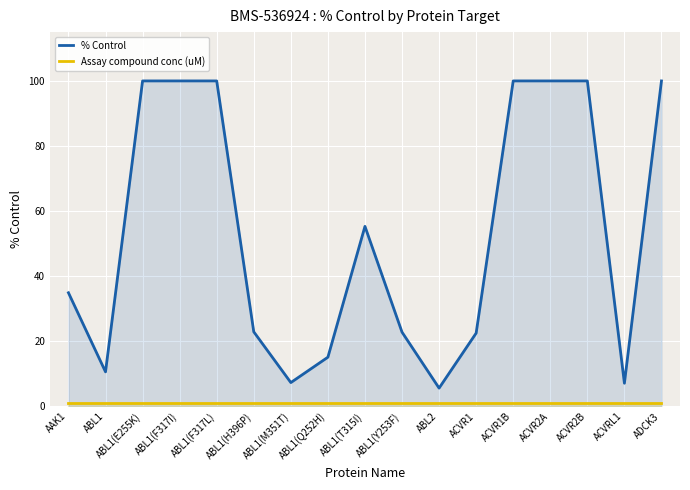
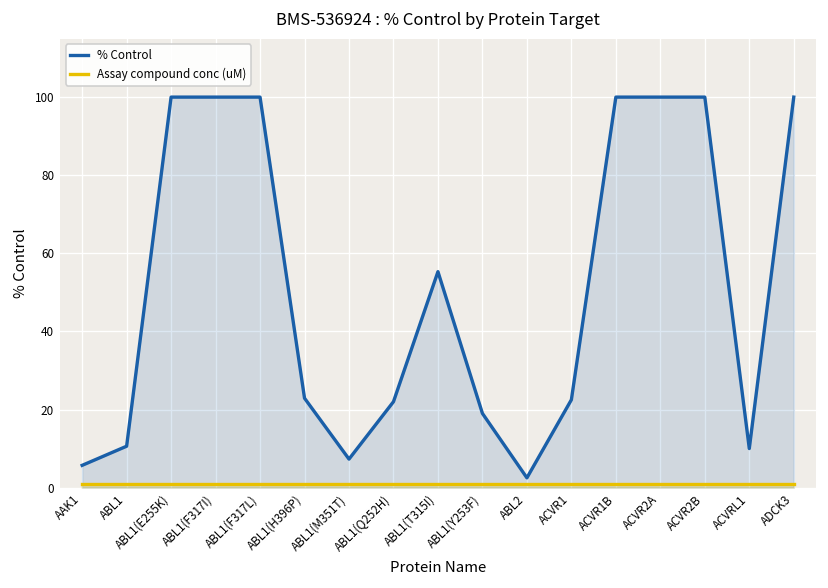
  {
    "% Control": {
-     "AAK1": 35,
+     "AAK1": 6,
      "ABL1": 11,
      "ABL1(E255K)": 100,
      "ABL1(F317I)": 100,
      "ABL1(F317L)": 100,
      "ABL1(H396P)": 23,
      "ABL1(M351T)": 7,
-     "ABL1(Q252H)": 15,
+     "ABL1(Q252H)": 22,
      "ABL1(T315I)": 55,
-     "ABL1(Y253F)": 23,
-     "ABL2": 6,
+     "ABL1(Y253F)": 19,
+     "ABL2": 3,
      "ACVR1": 23,
      "ACVR1B": 100,
      "ACVR2A": 100,
      "ACVR2B": 100,
-     "ACVRL1": 7,
+     "ACVRL1": 10,
      "ADCK3": 100
    },
    "Assay compound conc (uM)": {
      "AAK1": 1,
      "ABL1": 1,
      "ABL1(E255K)": 1,
      "ABL1(F317I)": 1,
      "ABL1(F317L)": 1,
      "ABL1(H396P)": 1,
      "ABL1(M351T)": 1,
      "ABL1(Q252H)": 1,
      "ABL1(T315I)": 1,
      "ABL1(Y253F)": 1,
      "ABL2": 1,
      "ACVR1": 1,
      "ACVR1B": 1,
      "ACVR2A": 1,
      "ACVR2B": 1,
      "ACVRL1": 1,
      "ADCK3": 1
    }
  }
